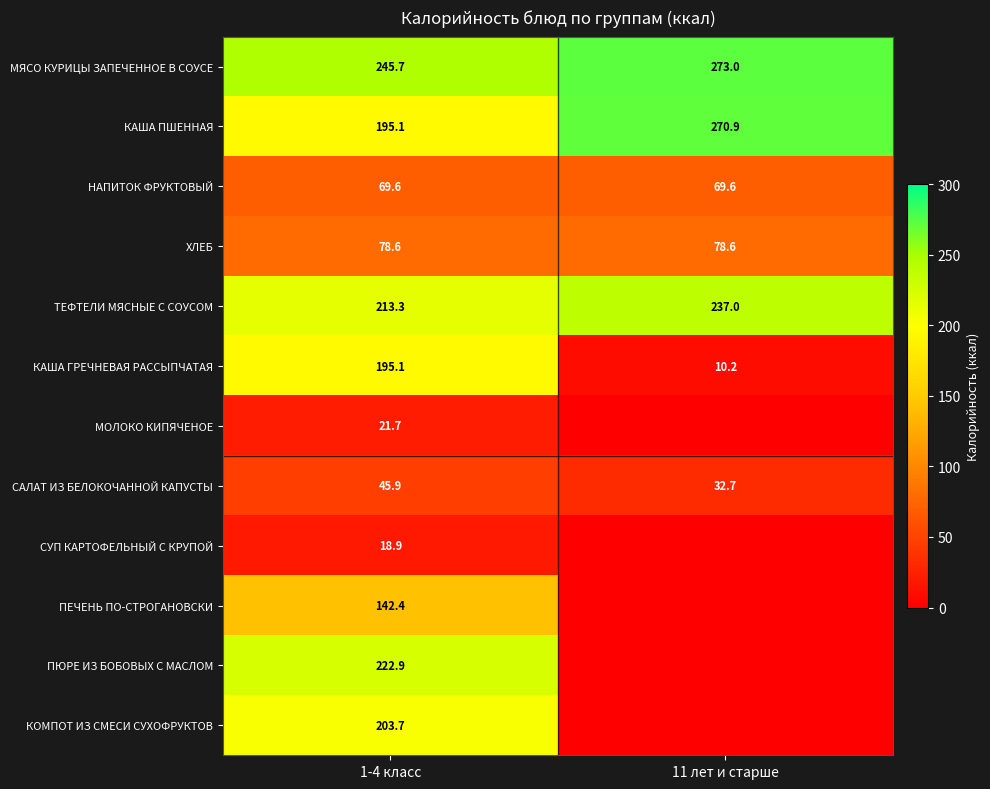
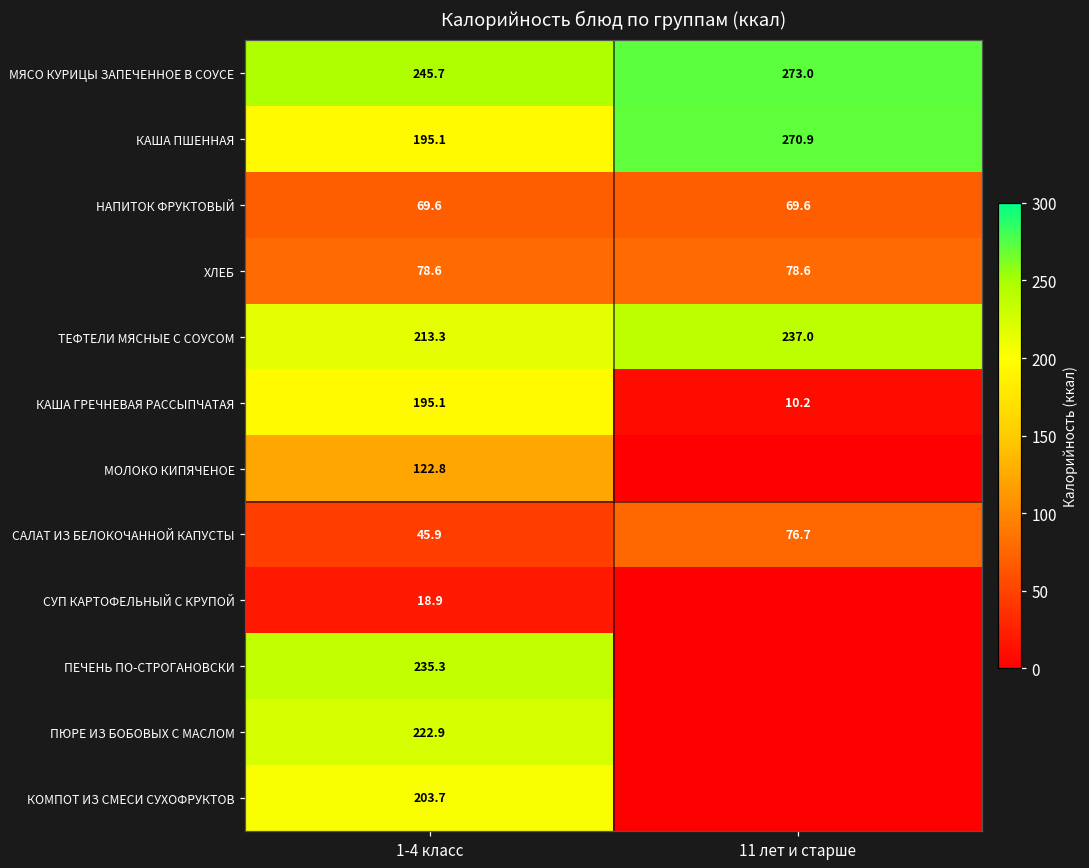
  {
    "МЯСО КУРИЦЫ ЗАПЕЧЕННОЕ В СОУСЕ": {
      "1-4 класс": 245.7,
      "11 лет и старше": 273.0
    },
    "КАША ПШЕННАЯ": {
      "1-4 класс": 195.1,
      "11 лет и старше": 270.9
    },
    "НАПИТОК ФРУКТОВЫЙ": {
      "1-4 класс": 69.6,
      "11 лет и старше": 69.6
    },
    "ХЛЕБ": {
      "1-4 класс": 78.6,
      "11 лет и старше": 78.6
    },
    "ТЕФТЕЛИ МЯСНЫЕ С СОУСОМ": {
      "1-4 класс": 213.3,
      "11 лет и старше": 237.0
    },
    "КАША ГРЕЧНЕВАЯ РАССЫПЧАТАЯ": {
      "1-4 класс": 195.1,
      "11 лет и старше": 10.2
    },
    "МОЛОКО КИПЯЧЕНОЕ": {
-     "1-4 класс": 21.7
+     "1-4 класс": 122.8
    },
    "САЛАТ ИЗ БЕЛОКОЧАННОЙ КАПУСТЫ": {
      "1-4 класс": 45.9,
-     "11 лет и старше": 32.7
+     "11 лет и старше": 76.7
    },
    "СУП КАРТОФЕЛЬНЫЙ С КРУПОЙ": {
      "1-4 класс": 18.9
    },
    "ПЕЧЕНЬ ПО-СТРОГАНОВСКИ": {
-     "1-4 класс": 142.4
+     "1-4 класс": 235.3
    },
    "ПЮРЕ ИЗ БОБОВЫХ С МАСЛОМ": {
      "1-4 класс": 222.9
    },
    "КОМПОТ ИЗ СМЕСИ СУХОФРУКТОВ": {
      "1-4 класс": 203.7
    }
  }
